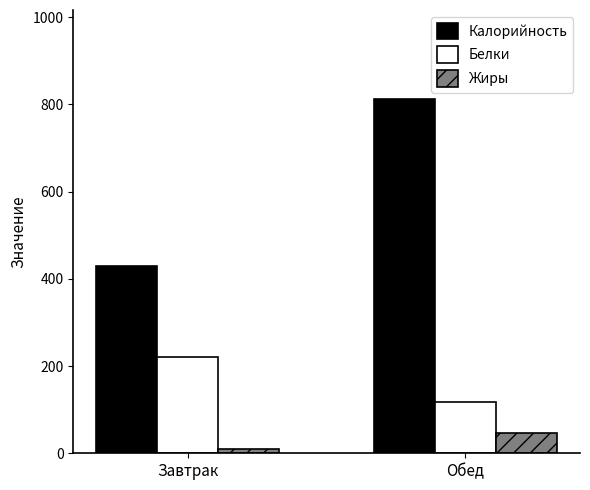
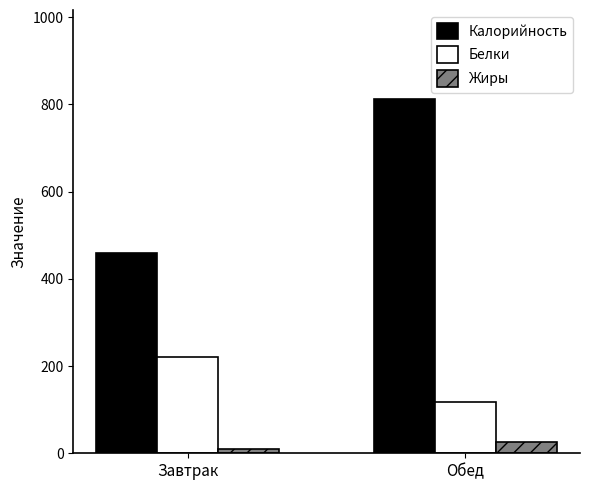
  {
    "Калорийность": {
-     "Завтрак": 430,
+     "Завтрак": 460,
      "Обед": 810
    },
    "Белки": {
      "Завтрак": 220,
      "Обед": 120
    },
    "Жиры": {
      "Завтрак": 10,
-     "Обед": 50
+     "Обед": 30
    }
  }
